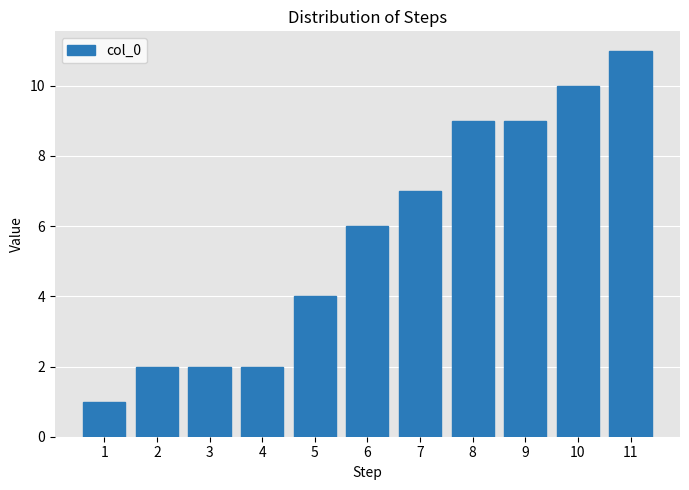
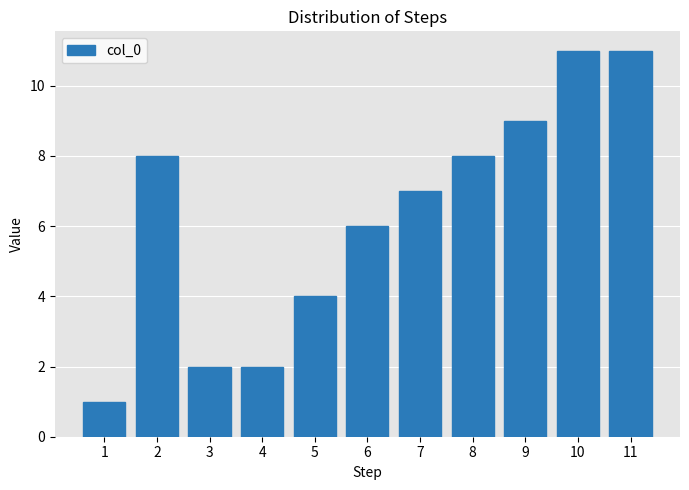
  {
    "1": 1,
-   "2": 2,
+   "2": 8,
    "3": 2,
    "4": 2,
    "5": 4,
    "6": 6,
    "7": 7,
-   "8": 9,
+   "8": 8,
    "9": 9,
-   "10": 10,
+   "10": 11,
    "11": 11
  }
